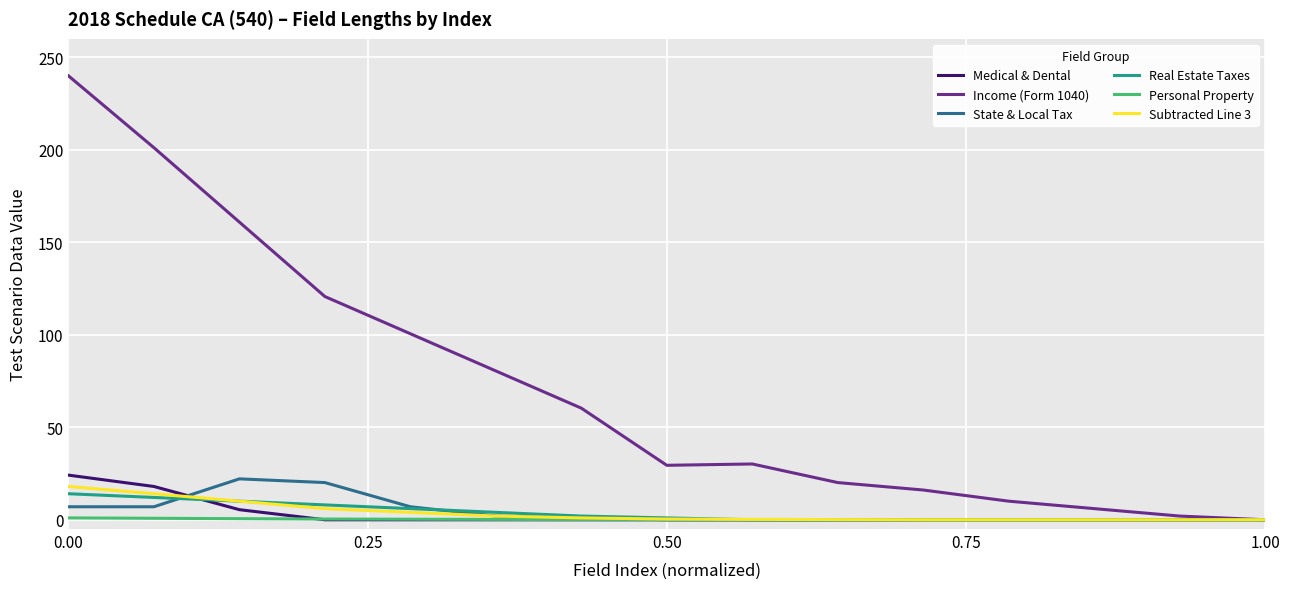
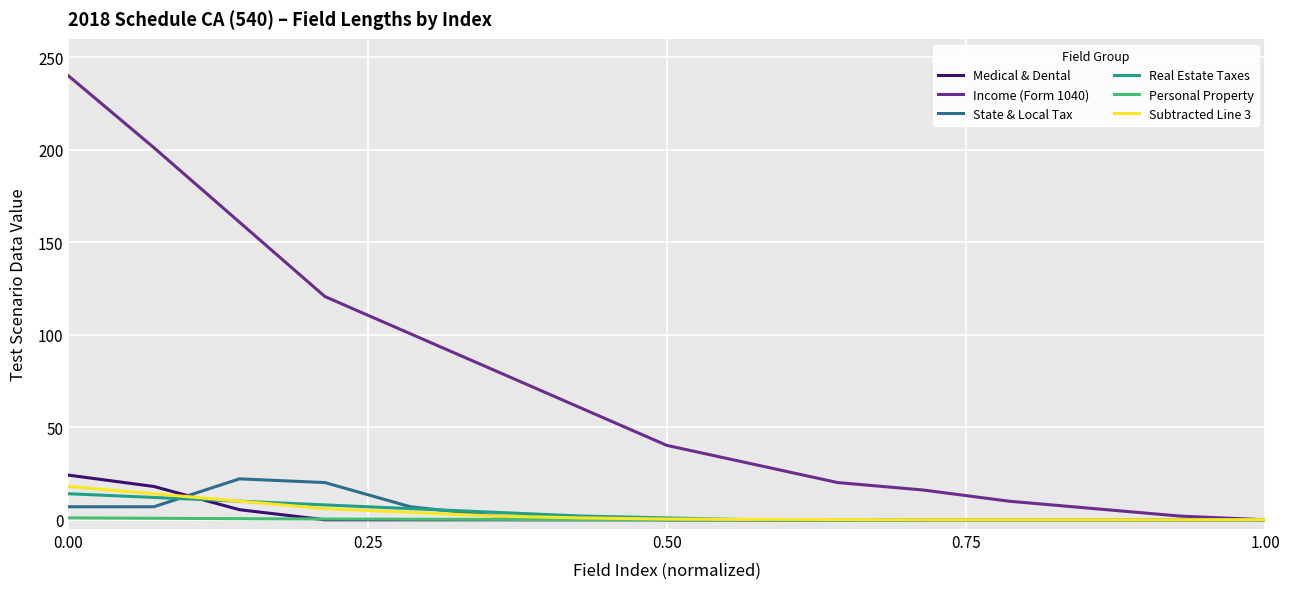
  {
    "Medical & Dental": {
      "0.00": 24
    },
    "Income (Form 1040)": {
      "0.00": 240,
-     "0.50": 29
+     "0.50": 40
    },
    "Subtracted Line 3": {
      "0.00": 18
    }
  }
